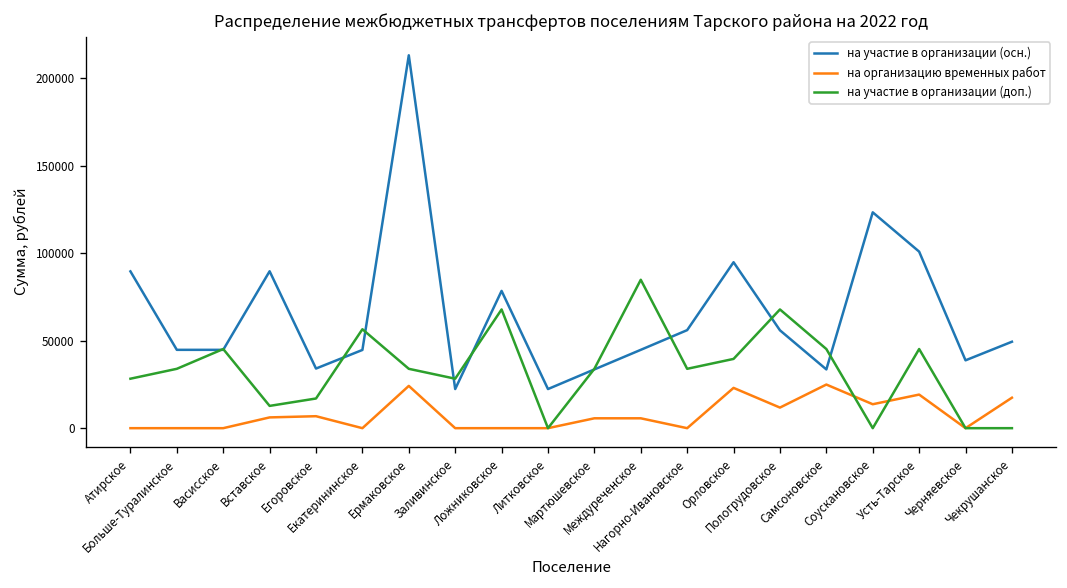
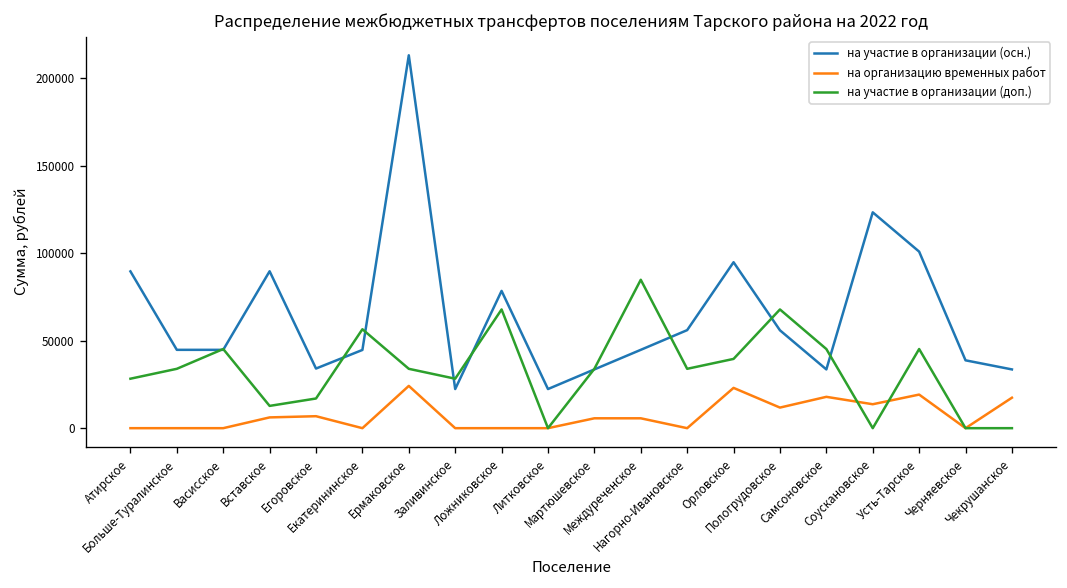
  {
    "на участие в организации (осн.)": {
      "Атирское": 90000,
      "Больше-Туралинское": 45000,
      "Вставское": 90000,
      "Егоровское": 34000,
      "Екатерининское": 45000,
      "Ермаковское": 213000,
      "Заливинское": 22000,
      "Ложниковское": 78000,
      "Литковское": 22000,
      "Междуреченское": 45000,
      "Нагорно-Ивановское": 56000,
      "Орловское": 95000,
      "Пологрудовское": 56000,
      "Самсоновское": 34000,
      "Соускановское": 123000,
      "Усть-Тарское": 101000,
      "Черняевское": 39000,
-     "Чекрушанское": 49000
+     "Чекрушанское": 34000
    },
    "на организацию временных работ": {
      "Атирское": 0,
      "Больше-Туралинское": 0,
      "Васисское": 0,
      "Вставское": 6000,
      "Егоровское": 7000,
      "Екатерининское": 0,
      "Ермаковское": 24000,
      "Заливинское": 0,
      "Ложниковское": 0,
      "Мартюшевское": 6000,
      "Междуреченское": 6000,
      "Нагорно-Ивановское": 0,
      "Орловское": 23000,
      "Пологрудовское": 12000,
-     "Самсоновское": 25000,
+     "Самсоновское": 18000,
      "Соускановское": 14000,
      "Усть-Тарское": 19000,
      "Чекрушанское": 17000
    },
    "на участие в организации (доп.)": {
      "Атирское": 28000,
      "Больше-Туралинское": 34000,
      "Вставское": 13000,
      "Егоровское": 17000,
      "Екатерининское": 57000,
      "Ермаковское": 34000,
      "Заливинское": 28000,
      "Ложниковское": 68000,
      "Междуреченское": 85000,
      "Нагорно-Ивановское": 34000,
      "Орловское": 40000,
      "Пологрудовское": 68000,
      "Самсоновское": 45000,
      "Соускановское": 0,
      "Усть-Тарское": 45000,
      "Чекрушанское": 0
    }
  }
